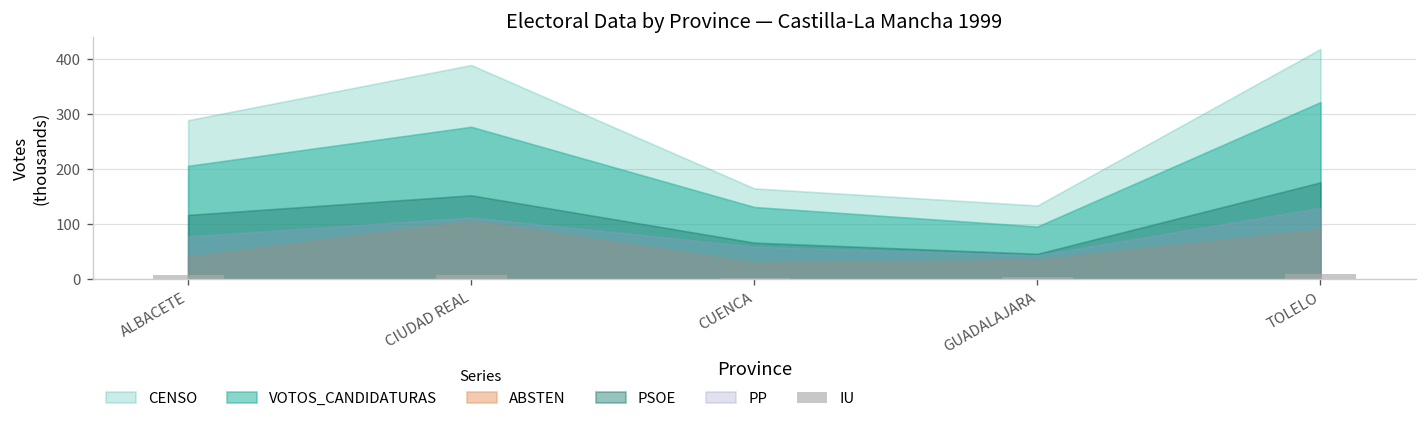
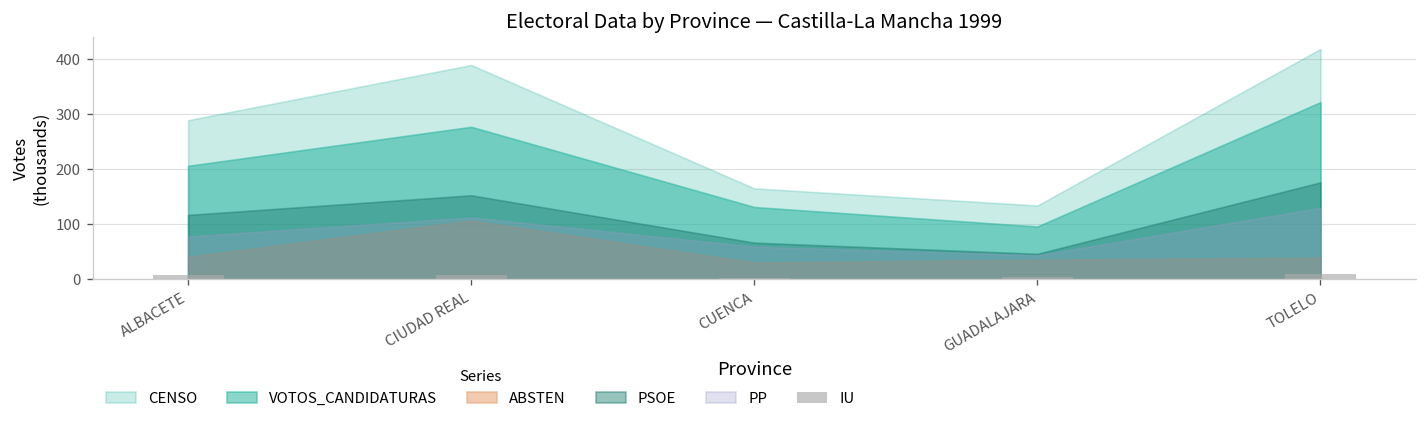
  {
    "ABSTEN": {
      "ALBACETE": 40,
      "CIUDAD REAL": 110,
      "CUENCA": 30,
      "GUADALAJARA": 40,
-     "TOLELO": 90
+     "TOLELO": 40
    }
  }
